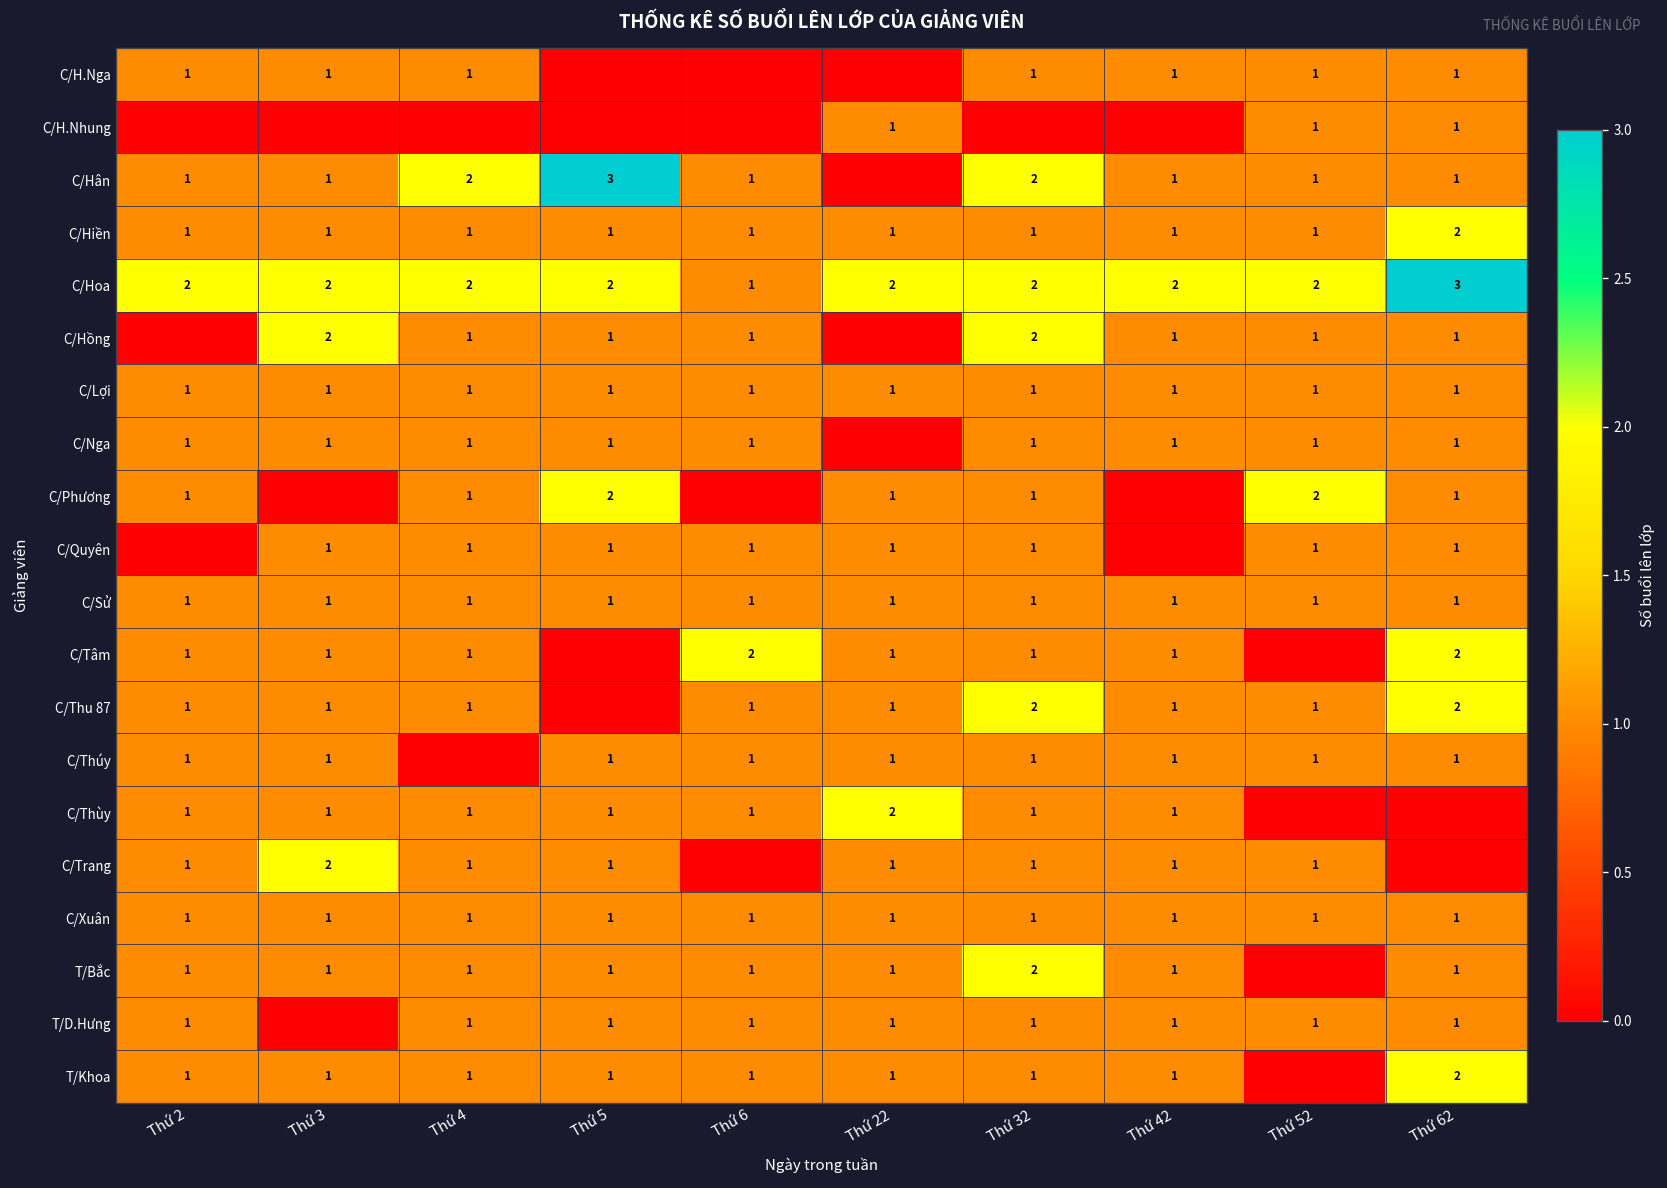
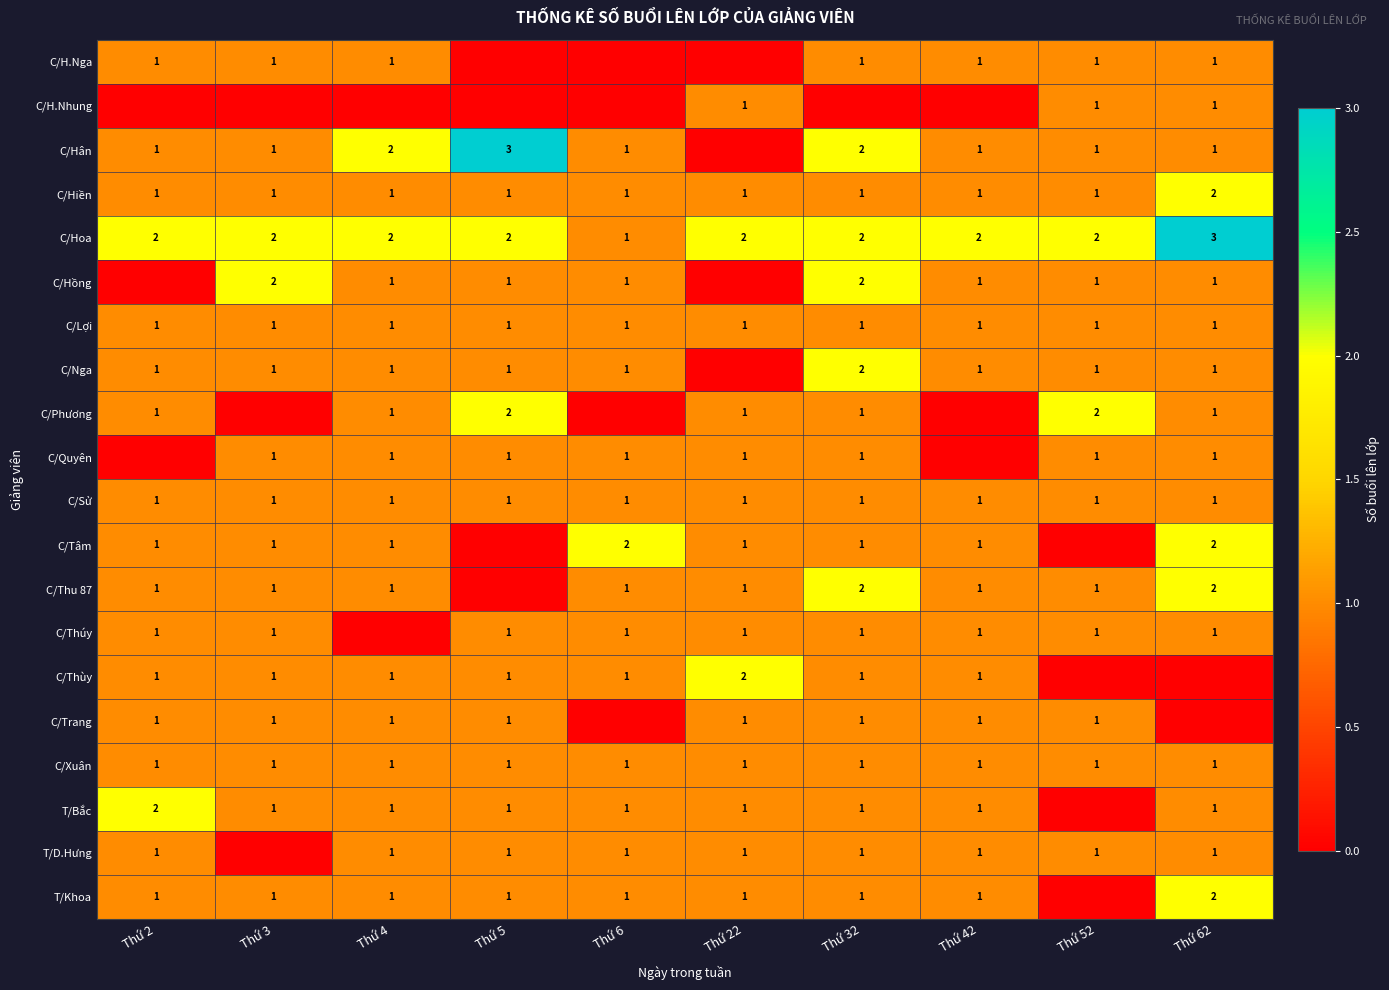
  {
    "C/H.Nga": {
      "Thứ 2": 1,
      "Thứ 3": 1,
      "Thứ 4": 1,
      "Thứ 32": 1,
      "Thứ 42": 1,
      "Thứ 52": 1,
      "Thứ 62": 1
    },
    "C/H.Nhung": {
      "Thứ 22": 1,
      "Thứ 52": 1,
      "Thứ 62": 1
    },
    "C/Hân": {
      "Thứ 2": 1,
      "Thứ 3": 1,
      "Thứ 4": 2,
      "Thứ 5": 3,
      "Thứ 6": 1,
      "Thứ 32": 2,
      "Thứ 42": 1,
      "Thứ 52": 1,
      "Thứ 62": 1
    },
    "C/Hiền": {
      "Thứ 2": 1,
      "Thứ 3": 1,
      "Thứ 4": 1,
      "Thứ 5": 1,
      "Thứ 6": 1,
      "Thứ 22": 1,
      "Thứ 32": 1,
      "Thứ 42": 1,
      "Thứ 52": 1,
      "Thứ 62": 2
    },
    "C/Hoa": {
      "Thứ 2": 2,
      "Thứ 3": 2,
      "Thứ 4": 2,
      "Thứ 5": 2,
      "Thứ 6": 1,
      "Thứ 22": 2,
      "Thứ 32": 2,
      "Thứ 42": 2,
      "Thứ 52": 2,
      "Thứ 62": 3
    },
    "C/Hồng": {
      "Thứ 3": 2,
      "Thứ 4": 1,
      "Thứ 5": 1,
      "Thứ 6": 1,
      "Thứ 32": 2,
      "Thứ 42": 1,
      "Thứ 52": 1,
      "Thứ 62": 1
    },
    "C/Lợi": {
      "Thứ 2": 1,
      "Thứ 3": 1,
      "Thứ 4": 1,
      "Thứ 5": 1,
      "Thứ 6": 1,
      "Thứ 22": 1,
      "Thứ 32": 1,
      "Thứ 42": 1,
      "Thứ 52": 1,
      "Thứ 62": 1
    },
    "C/Nga": {
      "Thứ 2": 1,
      "Thứ 3": 1,
      "Thứ 4": 1,
      "Thứ 5": 1,
      "Thứ 6": 1,
-     "Thứ 32": 1,
+     "Thứ 32": 2,
      "Thứ 42": 1,
      "Thứ 52": 1,
      "Thứ 62": 1
    },
    "C/Phương": {
      "Thứ 2": 1,
      "Thứ 4": 1,
      "Thứ 5": 2,
      "Thứ 22": 1,
      "Thứ 32": 1,
      "Thứ 52": 2,
      "Thứ 62": 1
    },
    "C/Quyên": {
      "Thứ 3": 1,
      "Thứ 4": 1,
      "Thứ 5": 1,
      "Thứ 6": 1,
      "Thứ 22": 1,
      "Thứ 32": 1,
      "Thứ 52": 1,
      "Thứ 62": 1
    },
    "C/Sử": {
      "Thứ 2": 1,
      "Thứ 3": 1,
      "Thứ 4": 1,
      "Thứ 5": 1,
      "Thứ 6": 1,
      "Thứ 22": 1,
      "Thứ 32": 1,
      "Thứ 42": 1,
      "Thứ 52": 1,
      "Thứ 62": 1
    },
    "C/Tâm": {
      "Thứ 2": 1,
      "Thứ 3": 1,
      "Thứ 4": 1,
      "Thứ 6": 2,
      "Thứ 22": 1,
      "Thứ 32": 1,
      "Thứ 42": 1,
      "Thứ 62": 2
    },
    "C/Thu 87": {
      "Thứ 2": 1,
      "Thứ 3": 1,
      "Thứ 4": 1,
      "Thứ 6": 1,
      "Thứ 22": 1,
      "Thứ 32": 2,
      "Thứ 42": 1,
      "Thứ 52": 1,
      "Thứ 62": 2
    },
    "C/Thúy": {
      "Thứ 2": 1,
      "Thứ 3": 1,
      "Thứ 5": 1,
      "Thứ 6": 1,
      "Thứ 22": 1,
      "Thứ 32": 1,
      "Thứ 42": 1,
      "Thứ 52": 1,
      "Thứ 62": 1
    },
    "C/Thùy": {
      "Thứ 2": 1,
      "Thứ 3": 1,
      "Thứ 4": 1,
      "Thứ 5": 1,
      "Thứ 6": 1,
      "Thứ 22": 2,
      "Thứ 32": 1,
      "Thứ 42": 1
    },
    "C/Trang": {
      "Thứ 2": 1,
-     "Thứ 3": 2,
+     "Thứ 3": 1,
      "Thứ 4": 1,
      "Thứ 5": 1,
      "Thứ 22": 1,
      "Thứ 32": 1,
      "Thứ 42": 1,
      "Thứ 52": 1
    },
    "C/Xuân": {
      "Thứ 2": 1,
      "Thứ 3": 1,
      "Thứ 4": 1,
      "Thứ 5": 1,
      "Thứ 6": 1,
      "Thứ 22": 1,
      "Thứ 32": 1,
      "Thứ 42": 1,
      "Thứ 52": 1,
      "Thứ 62": 1
    },
    "T/Bắc": {
-     "Thứ 2": 1,
+     "Thứ 2": 2,
      "Thứ 3": 1,
      "Thứ 4": 1,
      "Thứ 5": 1,
      "Thứ 6": 1,
      "Thứ 22": 1,
-     "Thứ 32": 2,
+     "Thứ 32": 1,
      "Thứ 42": 1,
      "Thứ 62": 1
    },
    "T/D.Hưng": {
      "Thứ 2": 1,
      "Thứ 4": 1,
      "Thứ 5": 1,
      "Thứ 6": 1,
      "Thứ 22": 1,
      "Thứ 32": 1,
      "Thứ 42": 1,
      "Thứ 52": 1,
      "Thứ 62": 1
    },
    "T/Khoa": {
      "Thứ 2": 1,
      "Thứ 3": 1,
      "Thứ 4": 1,
      "Thứ 5": 1,
      "Thứ 6": 1,
      "Thứ 22": 1,
      "Thứ 32": 1,
      "Thứ 42": 1,
      "Thứ 62": 2
    }
  }
